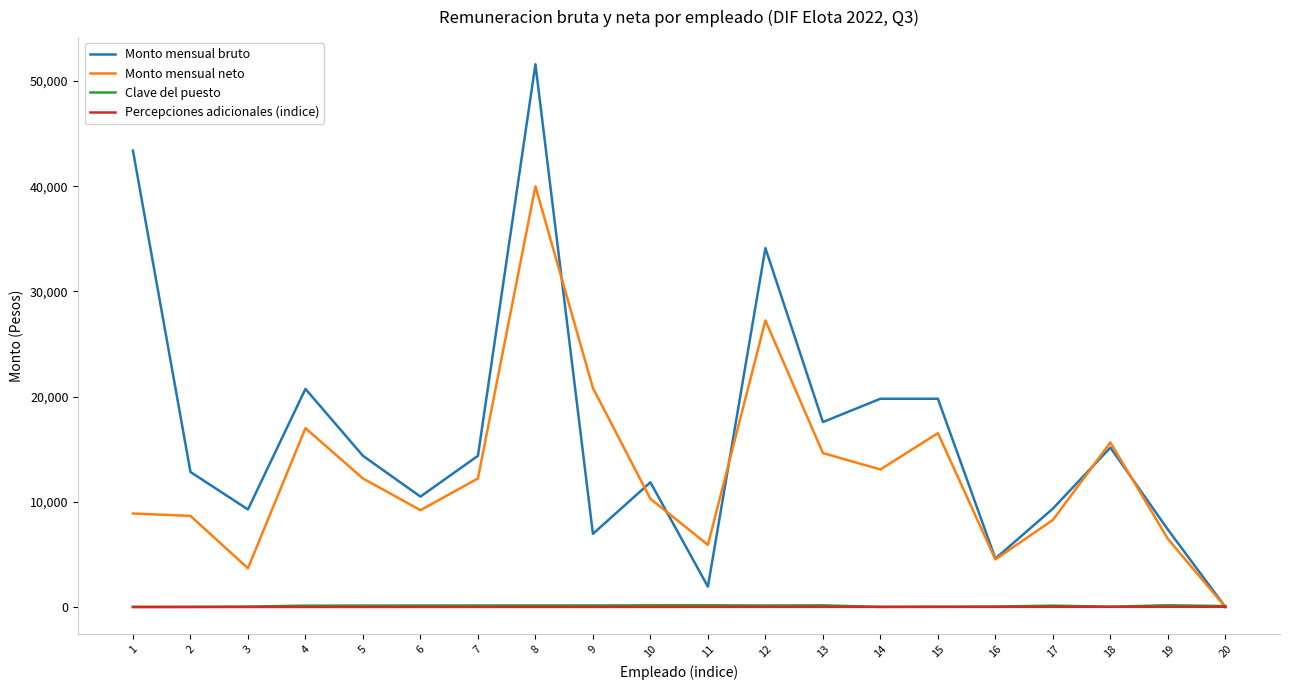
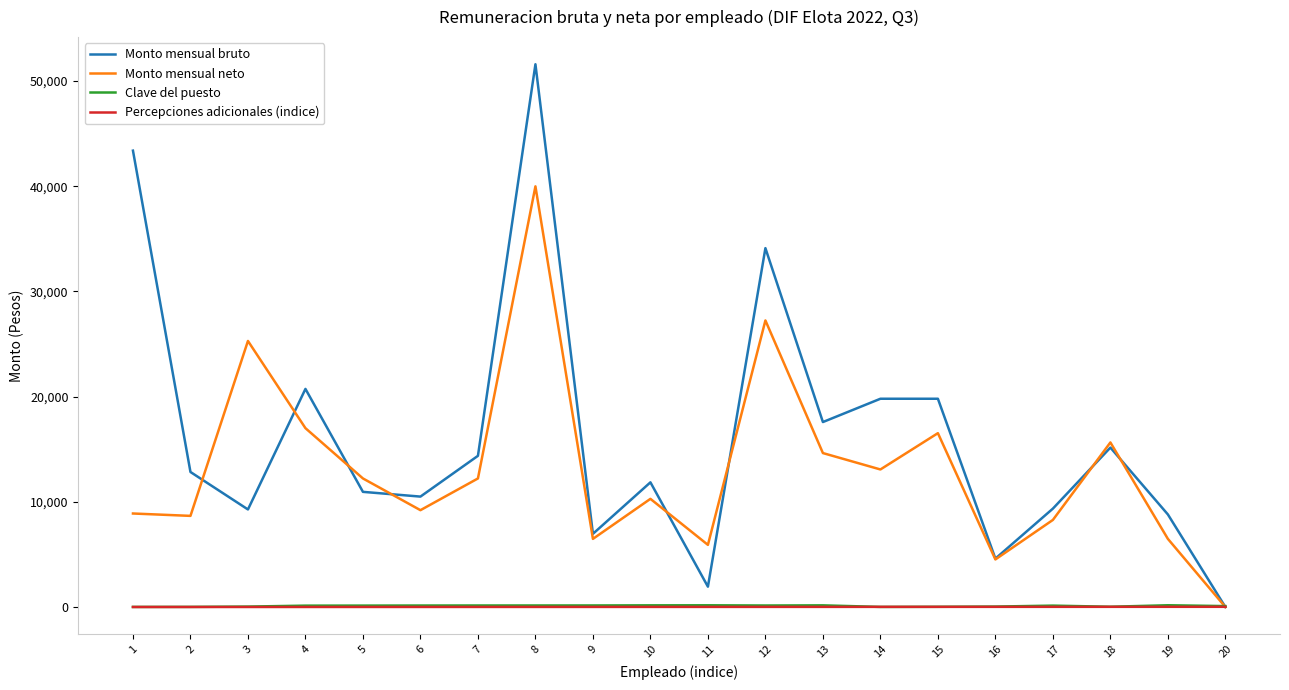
  {
    "Monto mensual bruto": {
      "1": "43,400",
      "2": "12,800",
      "3": "9,300",
      "4": "20,700",
-     "5": "14,400",
+     "5": "10,900",
      "6": "10,500",
      "7": "14,400",
      "8": "51,600",
      "9": "7,000",
      "10": "11,900",
      "11": "1,900",
      "12": "34,100",
      "13": "17,600",
      "14": "19,800",
      "15": "19,800",
      "17": "9,400",
      "18": "15,200",
-     "19": "7,400"
+     "19": "8,800"
    },
    "Monto mensual neto": {
      "1": "8,900",
      "2": "8,700",
-     "3": "3,700",
+     "3": "25,300",
      "4": "17,000",
      "5": "12,200",
      "6": "9,200",
      "7": "12,200",
      "8": "40,000",
-     "9": "20,800",
+     "9": "6,500",
      "10": "10,300",
      "11": "5,900",
      "12": "27,200",
      "13": "14,600",
      "14": "13,100",
      "15": "16,500",
      "17": "8,300",
      "18": "15,600",
      "19": "6,500"
    }
  }
